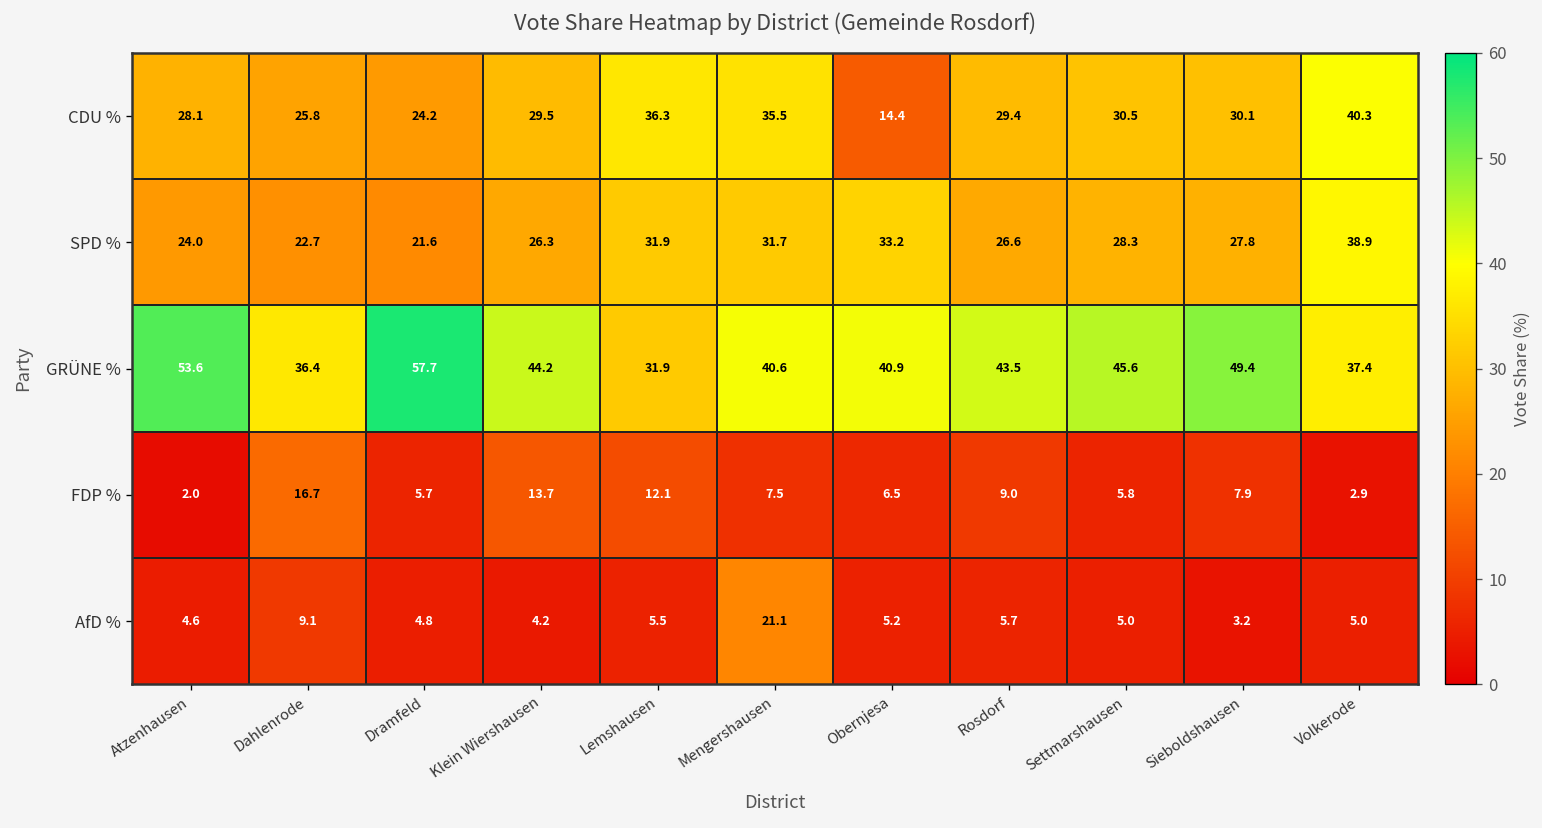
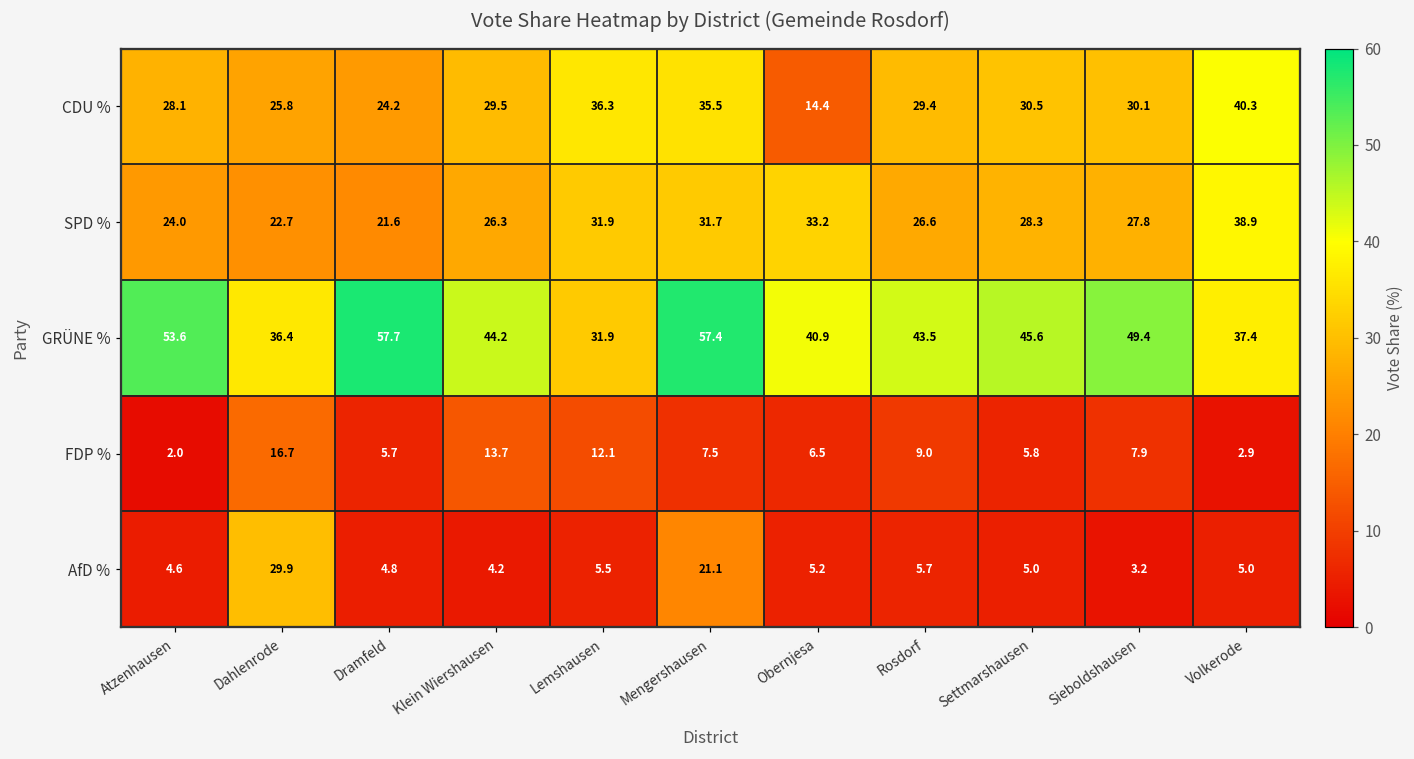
  {
    "CDU %": {
      "Atzenhausen": 28.1,
      "Dahlenrode": 25.8,
      "Dramfeld": 24.2,
      "Klein Wiershausen": 29.5,
      "Lemshausen": 36.3,
      "Mengershausen": 35.5,
      "Obernjesa": 14.4,
      "Rosdorf": 29.4,
      "Settmarshausen": 30.5,
      "Sieboldshausen": 30.1,
      "Volkerode": 40.3
    },
    "SPD %": {
      "Atzenhausen": 24.0,
      "Dahlenrode": 22.7,
      "Dramfeld": 21.6,
      "Klein Wiershausen": 26.3,
      "Lemshausen": 31.9,
      "Mengershausen": 31.7,
      "Obernjesa": 33.2,
      "Rosdorf": 26.6,
      "Settmarshausen": 28.3,
      "Sieboldshausen": 27.8,
      "Volkerode": 38.9
    },
    "GRÜNE %": {
      "Atzenhausen": 53.6,
      "Dahlenrode": 36.4,
      "Dramfeld": 57.7,
      "Klein Wiershausen": 44.2,
      "Lemshausen": 31.9,
-     "Mengershausen": 40.6,
+     "Mengershausen": 57.4,
      "Obernjesa": 40.9,
      "Rosdorf": 43.5,
      "Settmarshausen": 45.6,
      "Sieboldshausen": 49.4,
      "Volkerode": 37.4
    },
    "FDP %": {
      "Atzenhausen": 2.0,
      "Dahlenrode": 16.7,
      "Dramfeld": 5.7,
      "Klein Wiershausen": 13.7,
      "Lemshausen": 12.1,
      "Mengershausen": 7.5,
      "Obernjesa": 6.5,
      "Rosdorf": 9.0,
      "Settmarshausen": 5.8,
      "Sieboldshausen": 7.9,
      "Volkerode": 2.9
    },
    "AfD %": {
      "Atzenhausen": 4.6,
-     "Dahlenrode": 9.1,
+     "Dahlenrode": 29.9,
      "Dramfeld": 4.8,
      "Klein Wiershausen": 4.2,
      "Lemshausen": 5.5,
      "Mengershausen": 21.1,
      "Obernjesa": 5.2,
      "Rosdorf": 5.7,
      "Settmarshausen": 5.0,
      "Sieboldshausen": 3.2,
      "Volkerode": 5.0
    }
  }
